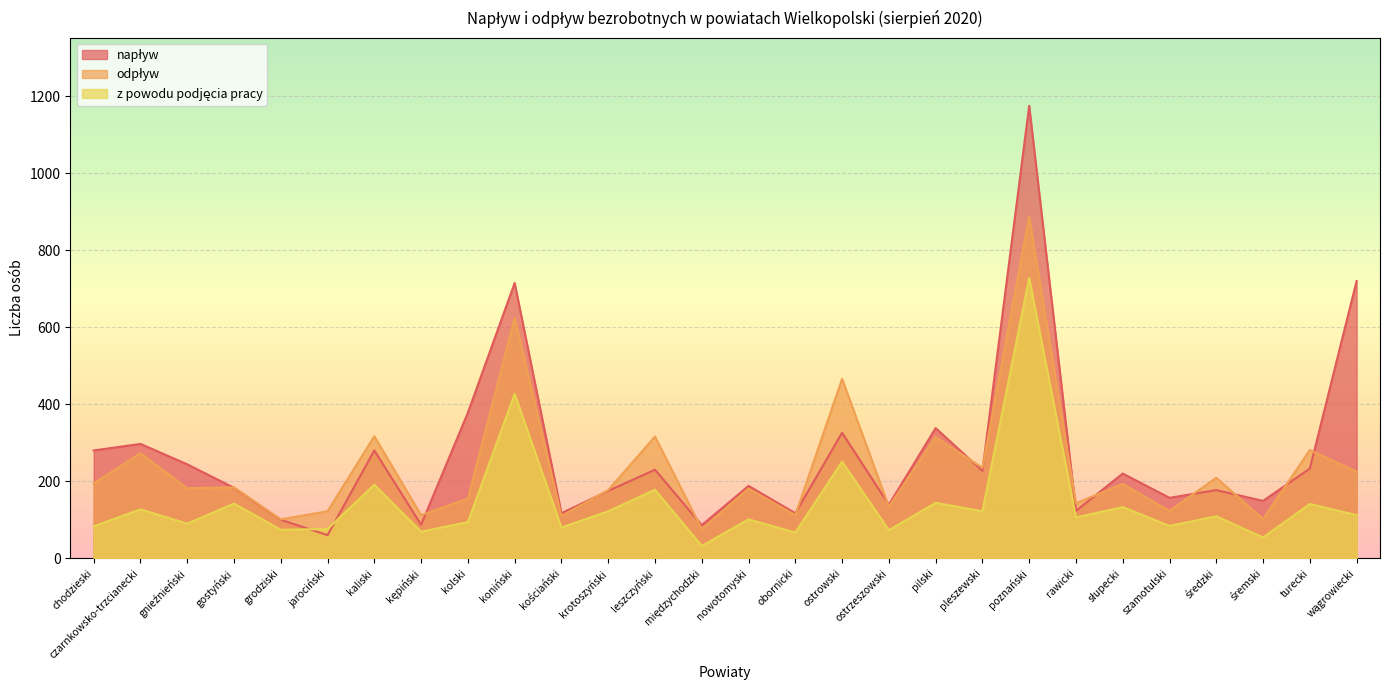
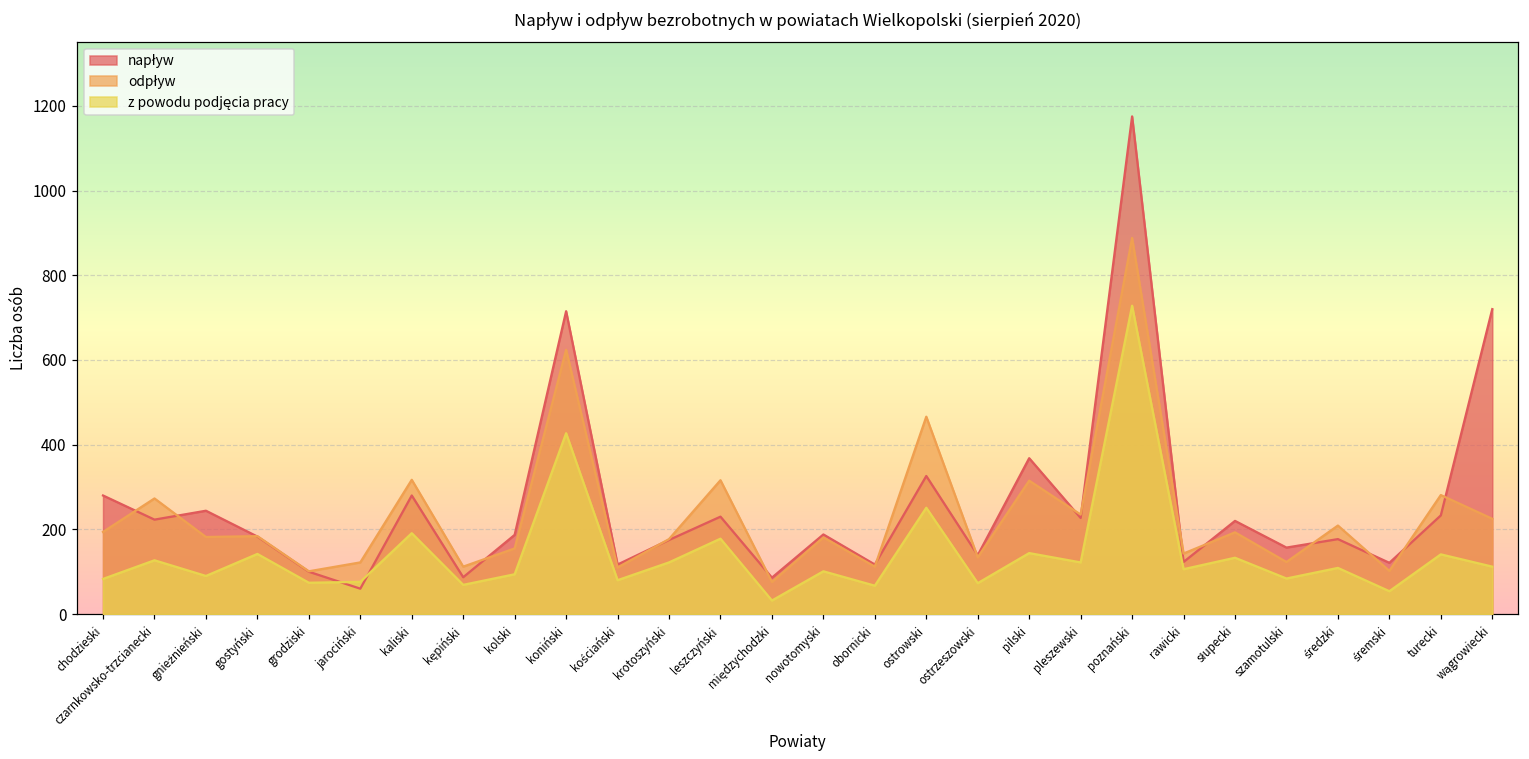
  {
    "napływ": {
      "chodzieski": 280,
-     "czarnkowsko-trzcianecki": 300,
+     "czarnkowsko-trzcianecki": 220,
      "gnieźnieński": 240,
      "jarociński": 60,
      "kaliski": 280,
      "kępiński": 90,
-     "kolski": 380,
+     "kolski": 190,
      "koniński": 720,
      "kościański": 120,
      "leszczyński": 230,
      "międzychodzki": 90,
      "nowotomyski": 190,
      "ostrowski": 330,
-     "pilski": 340,
+     "pilski": 370,
      "pleszewski": 230,
      "poznański": 1180,
      "rawicki": 120,
      "słupecki": 220,
      "szamotulski": 160,
      "średzki": 180,
-     "śremski": 150,
+     "śremski": 120,
      "turecki": 230,
      "wągrowiecki": 720
    }
  }
